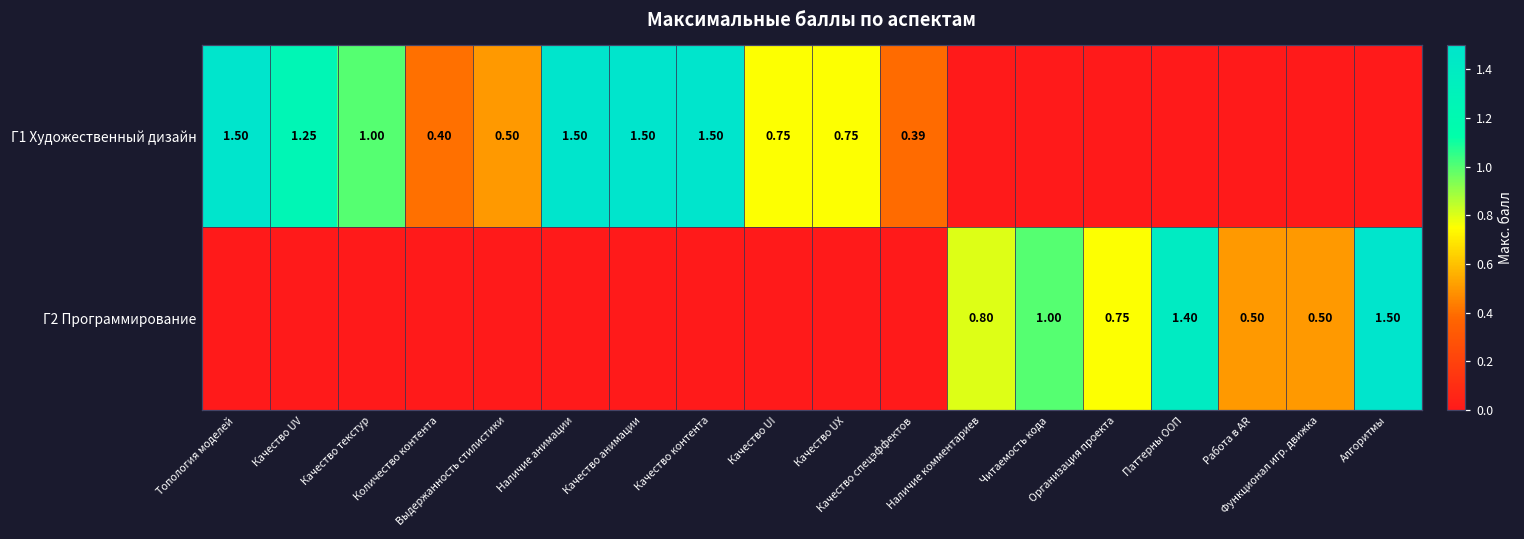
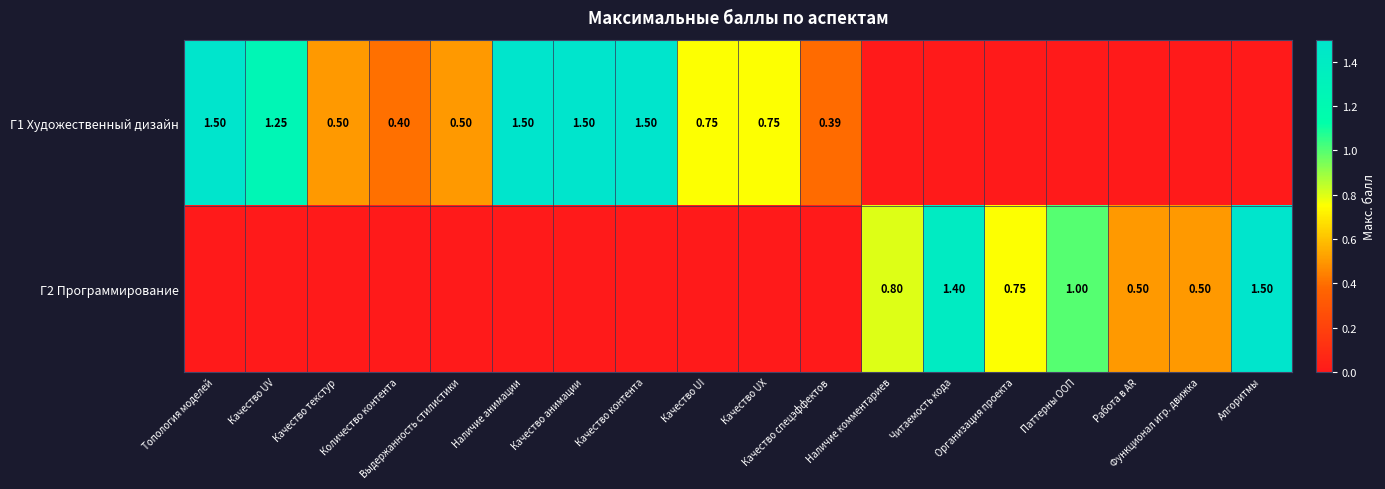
  {
    "Г1 Художественный дизайн": {
      "Топология моделей": 1.50,
      "Качество UV": 1.25,
-     "Качество текстур": 1.00,
+     "Качество текстур": 0.50,
      "Количество контента": 0.40,
      "Выдержанность стилистики": 0.50,
      "Наличие анимации": 1.50,
      "Качество анимации": 1.50,
      "Качество контента": 1.50,
      "Качество UI": 0.75,
      "Качество UX": 0.75,
      "Качество спецэффектов": 0.39
    },
    "Г2 Программирование": {
      "Наличие комментариев": 0.80,
-     "Читаемость кода": 1.00,
+     "Читаемость кода": 1.40,
      "Организация проекта": 0.75,
-     "Паттерны ООП": 1.40,
+     "Паттерны ООП": 1.00,
      "Работа в AR": 0.50,
      "Функционал игр. движка": 0.50,
      "Алгоритмы": 1.50
    }
  }
